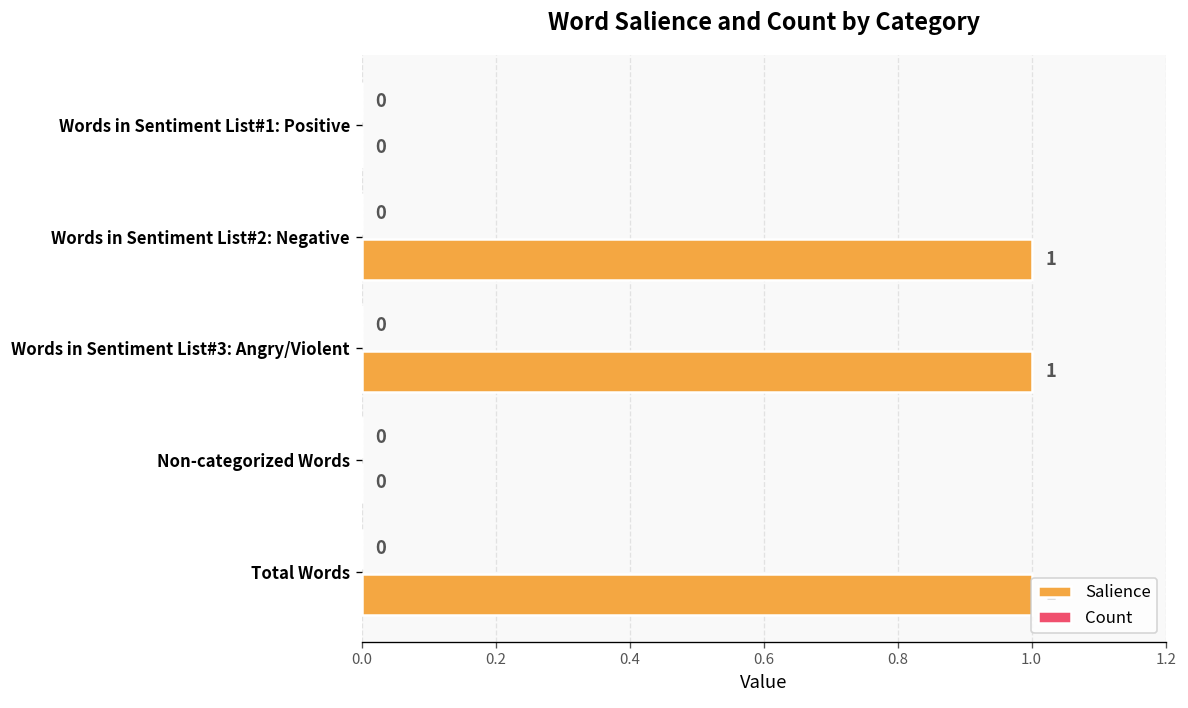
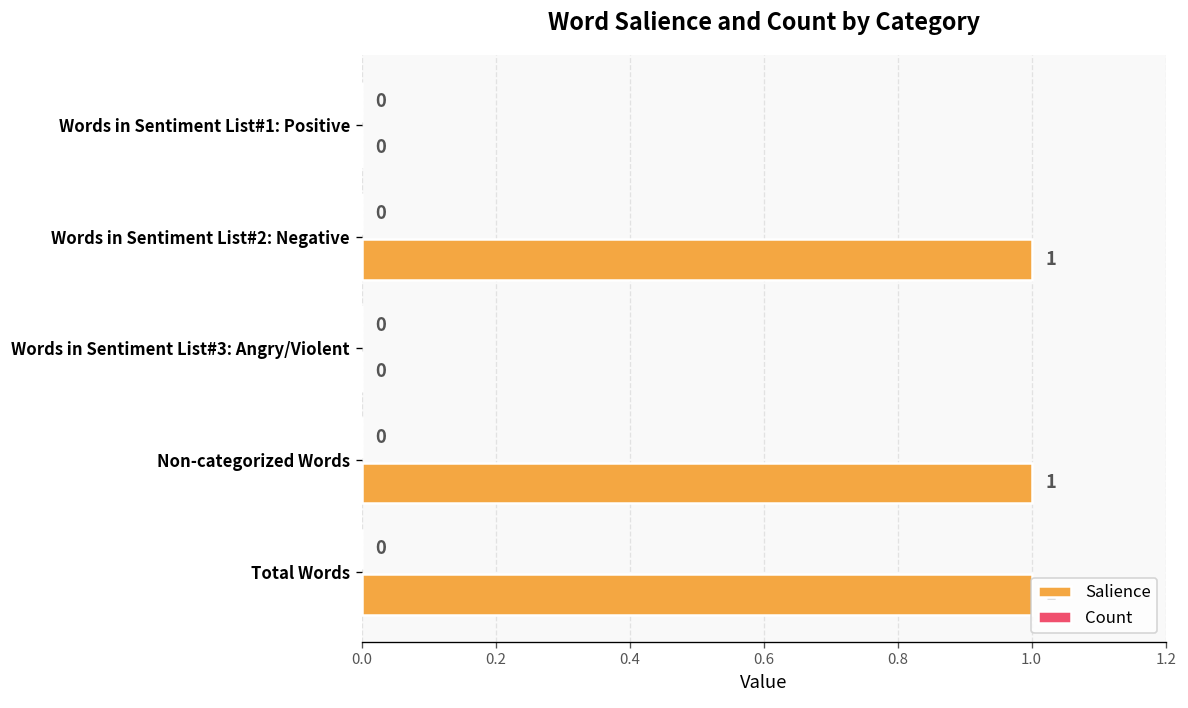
  {
    "Salience": {
      "Words in Sentiment List#1: Positive": 0,
      "Words in Sentiment List#2: Negative": 1,
-     "Words in Sentiment List#3: Angry/Violent": 1,
-     "Non-categorized Words": 0
+     "Words in Sentiment List#3: Angry/Violent": 0,
+     "Non-categorized Words": 1
    },
    "Count": {
      "Words in Sentiment List#1: Positive": 0,
      "Words in Sentiment List#2: Negative": 0,
      "Words in Sentiment List#3: Angry/Violent": 0,
      "Non-categorized Words": 0,
      "Total Words": 0
    }
  }
